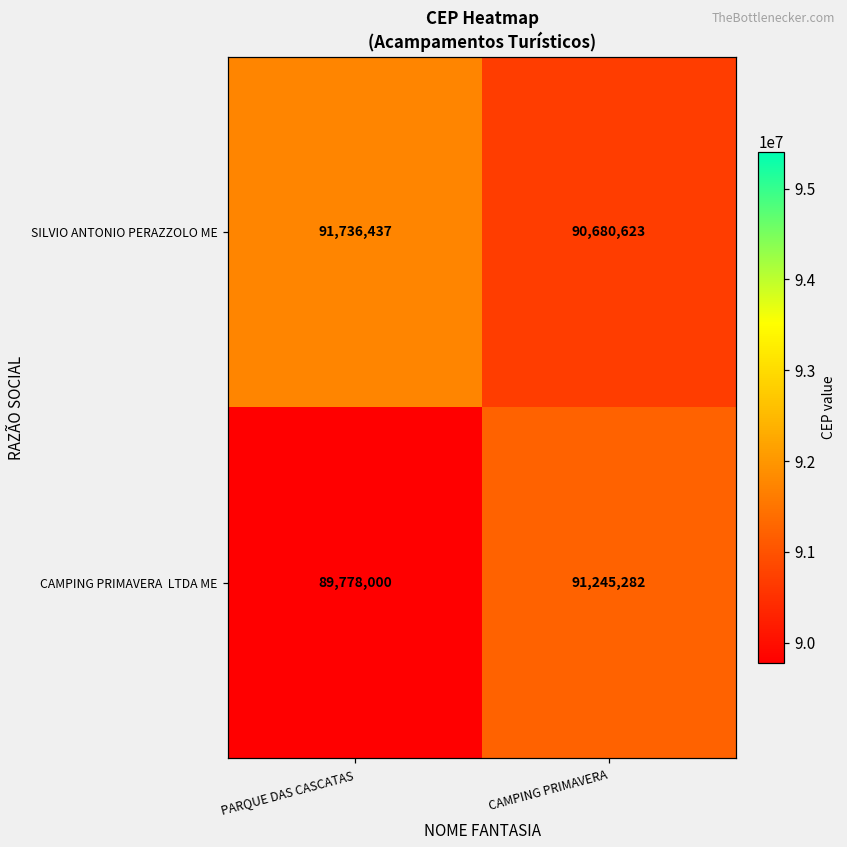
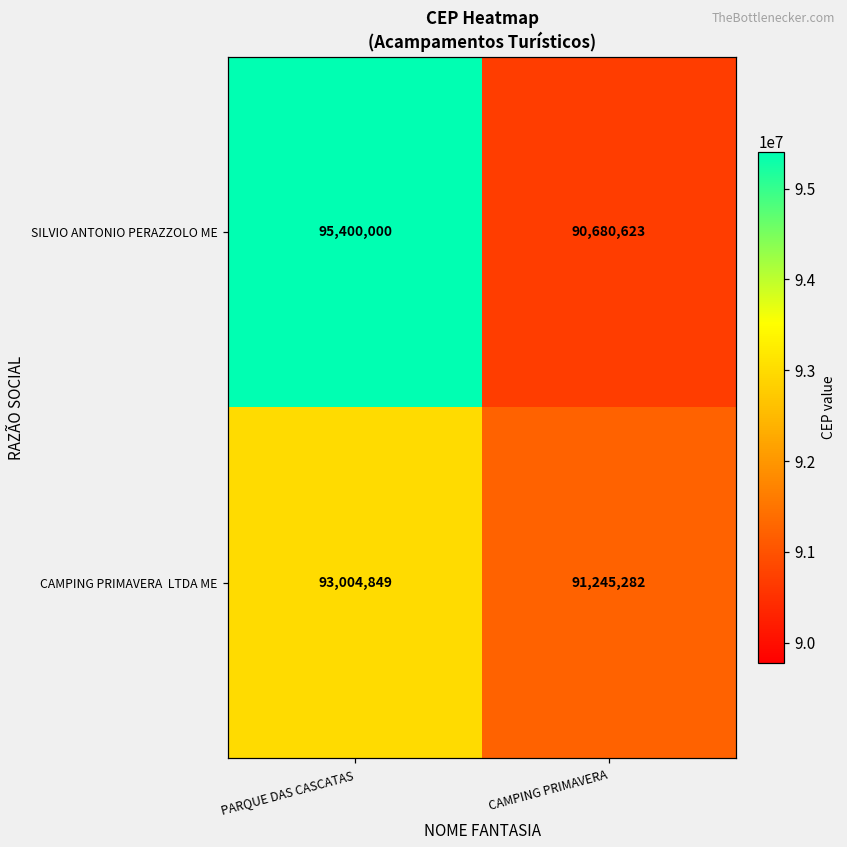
  {
    "SILVIO ANTONIO PERAZZOLO ME": {
-     "PARQUE DAS CASCATAS": "91,736,437",
+     "PARQUE DAS CASCATAS": "95,400,000",
      "CAMPING PRIMAVERA": "90,680,623"
    },
    "CAMPING PRIMAVERA LTDA ME": {
-     "PARQUE DAS CASCATAS": "89,778,000",
+     "PARQUE DAS CASCATAS": "93,004,849",
      "CAMPING PRIMAVERA": "91,245,282"
    }
  }
